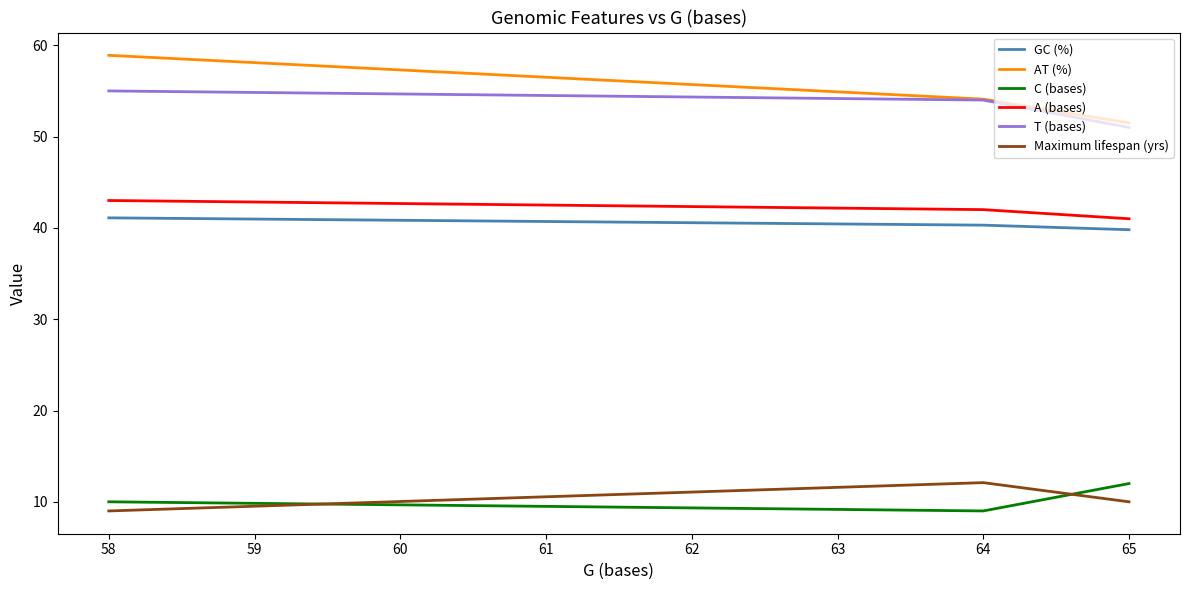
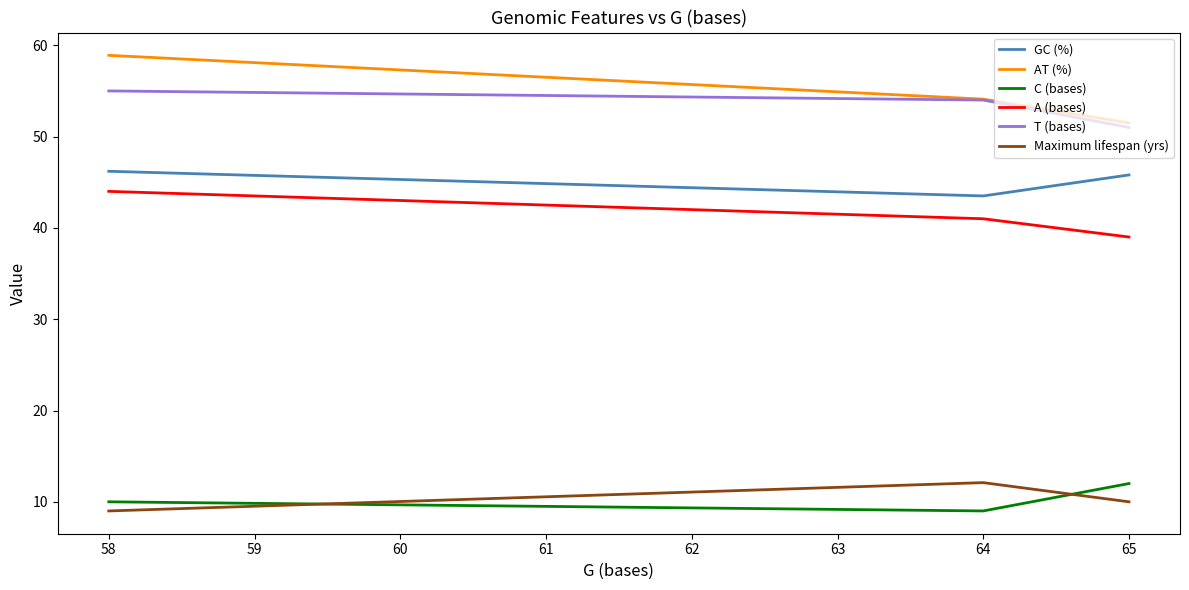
  {
    "GC (%)": {
-     "58": 41,
-     "64": 40,
-     "65": 40
+     "58": 46,
+     "64": 44,
+     "65": 46
    },
    "AT (%)": {
      "58": 59
    },
    "C (bases)": {
      "58": 10,
      "64": 9,
      "65": 12
    },
    "A (bases)": {
-     "58": 43,
-     "64": 42,
-     "65": 41
+     "58": 44,
+     "64": 41,
+     "65": 39
    },
    "T (bases)": {
      "58": 55
    },
    "Maximum lifespan (yrs)": {
      "58": 9,
      "64": 12,
      "65": 10
    }
  }
